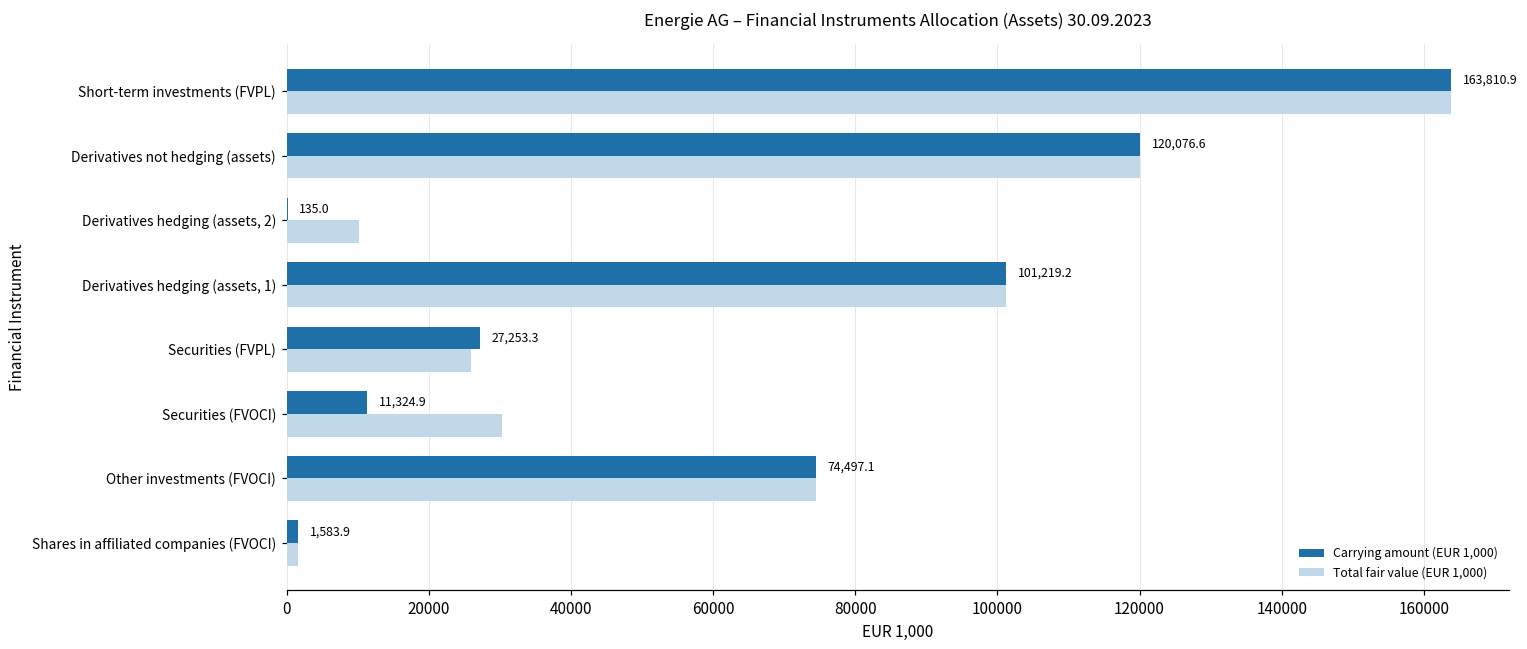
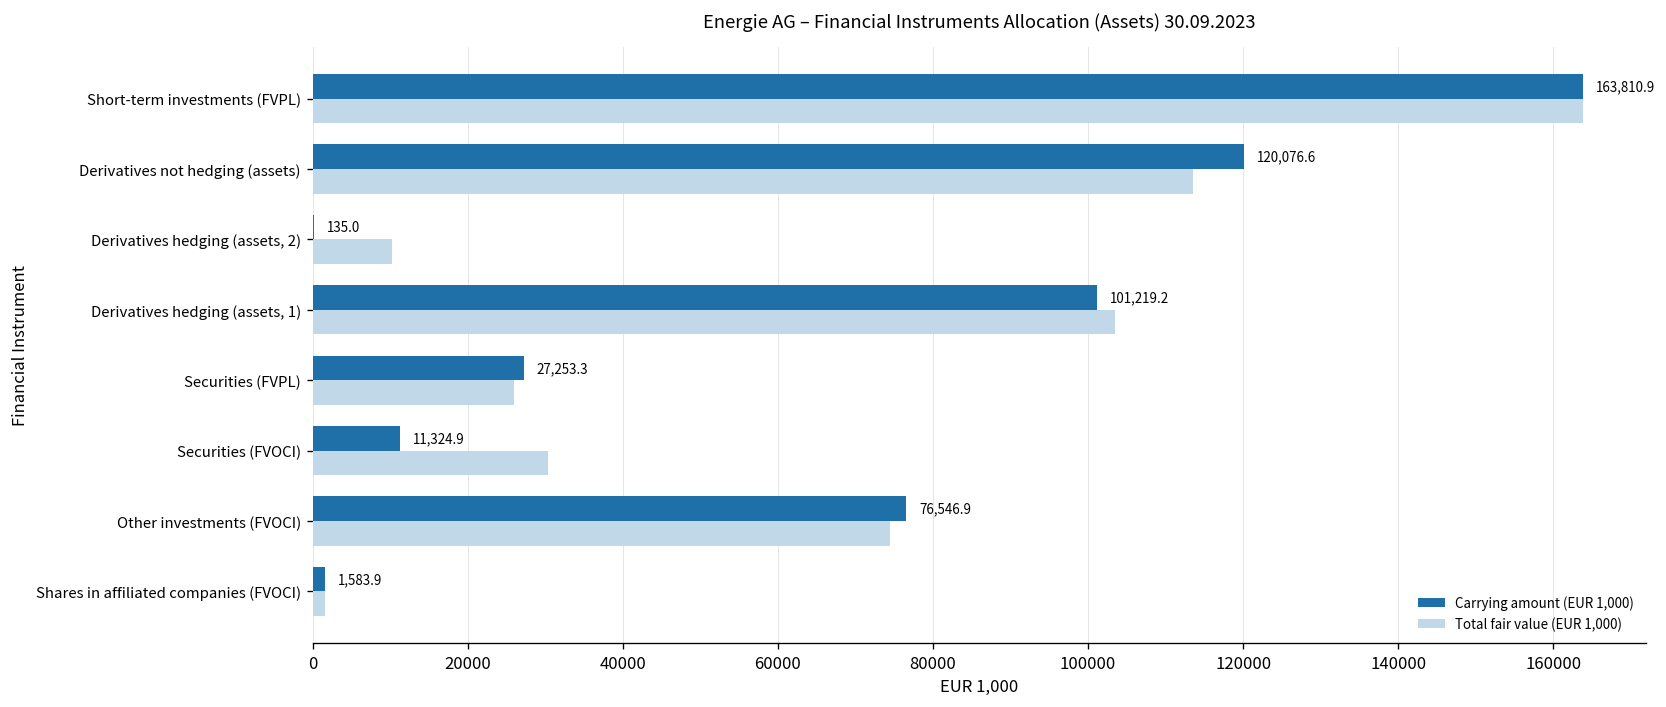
  {
    "Carrying amount (EUR 1,000)": {
      "Short-term investments (FVPL)": "163,810.9",
      "Derivatives not hedging (assets)": "120,076.6",
      "Derivatives hedging (assets, 2)": "135.0",
      "Derivatives hedging (assets, 1)": "101,219.2",
      "Securities (FVPL)": "27,253.3",
      "Securities (FVOCI)": "11,324.9",
-     "Other investments (FVOCI)": "74,497.1",
+     "Other investments (FVOCI)": "76,546.9",
      "Shares in affiliated companies (FVOCI)": "1,583.9"
    },
    "Total fair value (EUR 1,000)": {
      "Short-term investments (FVPL)": "164000",
-     "Derivatives not hedging (assets)": "120000",
+     "Derivatives not hedging (assets)": "114000",
      "Derivatives hedging (assets, 2)": "10000",
-     "Derivatives hedging (assets, 1)": "101000",
+     "Derivatives hedging (assets, 1)": "104000",
      "Securities (FVPL)": "26000",
      "Securities (FVOCI)": "30000"
    }
  }
